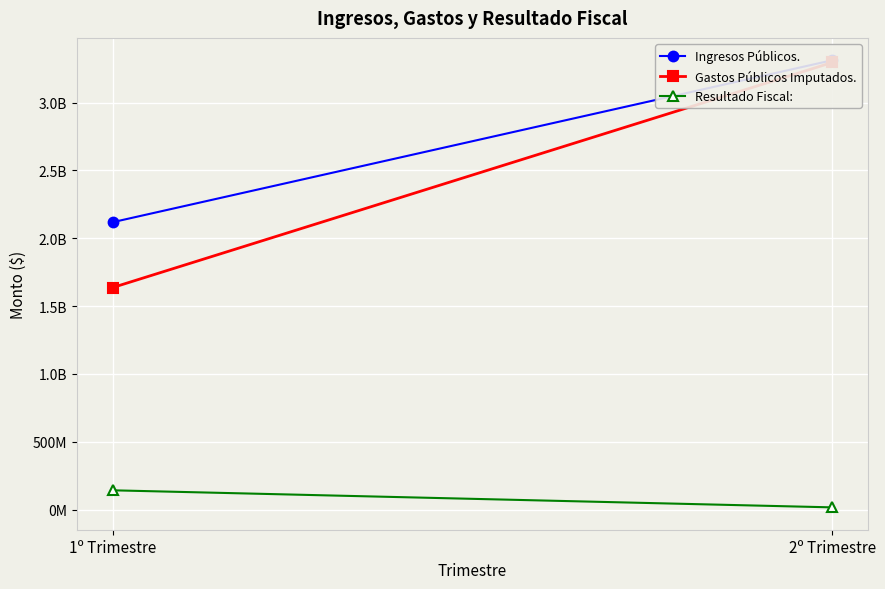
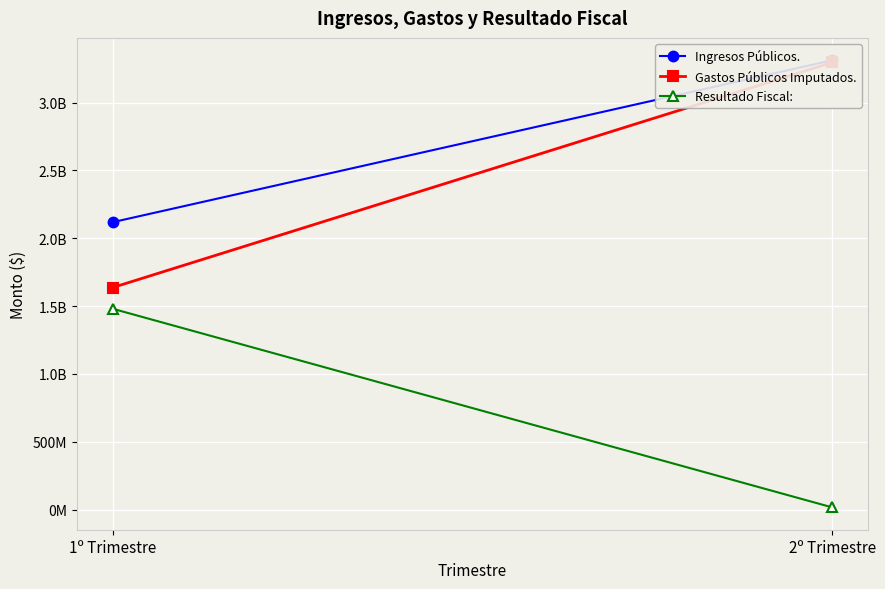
  {
    "Ingresos Públicos.": {
      "1º Trimestre": 2120000000
    },
    "Gastos Públicos Imputados.": {
      "1º Trimestre": 1640000000
    },
    "Resultado Fiscal:": {
-     "1º Trimestre": 140000000,
+     "1º Trimestre": 1480000000,
      "2º Trimestre": 20000000
    }
  }
